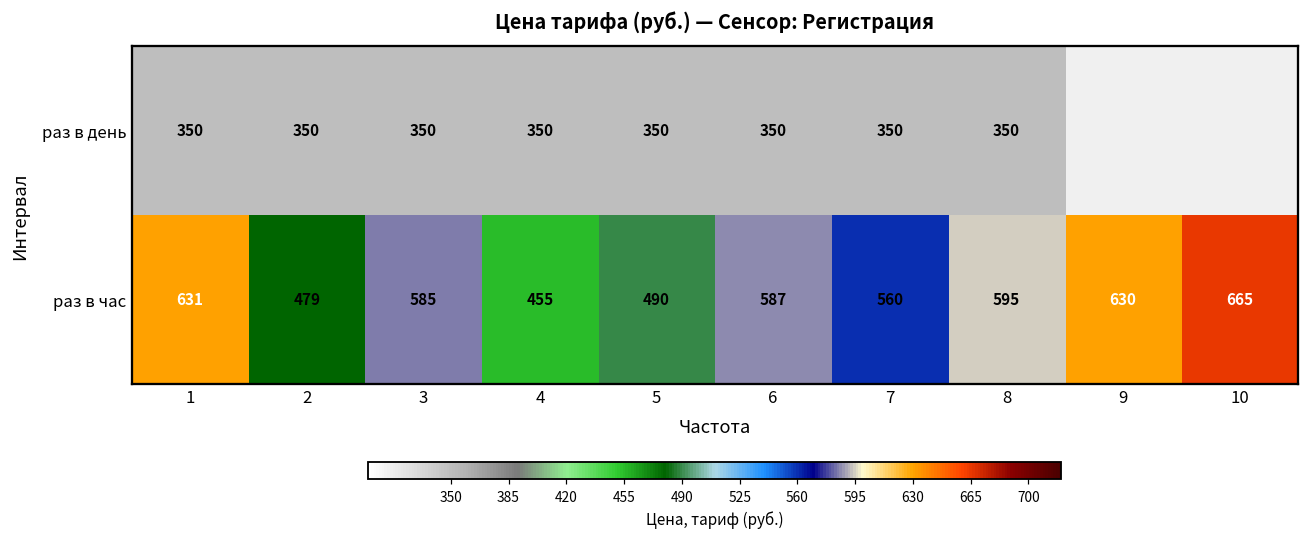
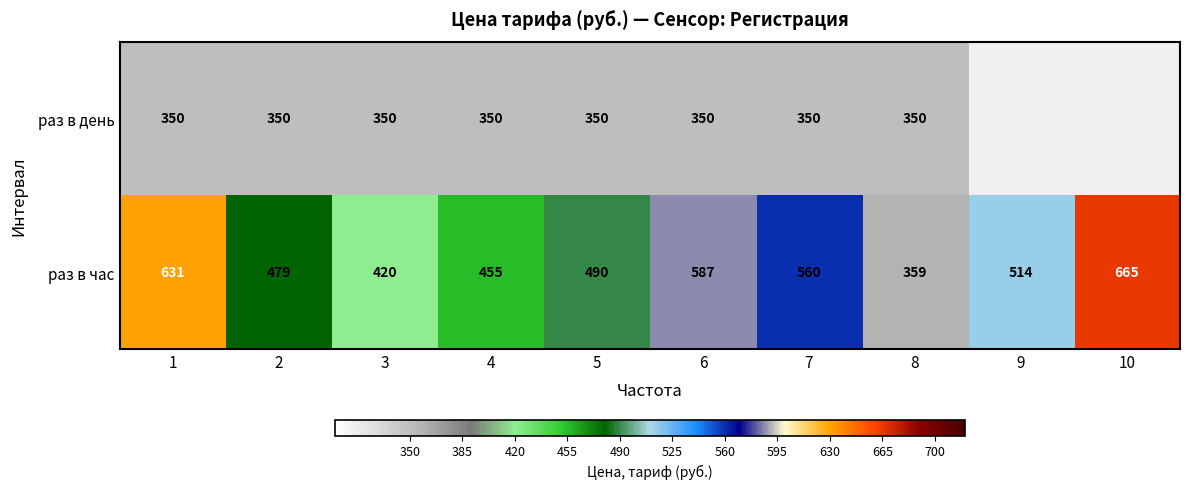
  {
    "раз в день": {
      "1": 350,
      "2": 350,
      "3": 350,
      "4": 350,
      "5": 350,
      "6": 350,
      "7": 350,
      "8": 350
    },
    "раз в час": {
      "1": 631,
      "2": 479,
-     "3": 585,
+     "3": 420,
      "4": 455,
      "5": 490,
      "6": 587,
      "7": 560,
-     "8": 595,
-     "9": 630,
+     "8": 359,
+     "9": 514,
      "10": 665
    }
  }
